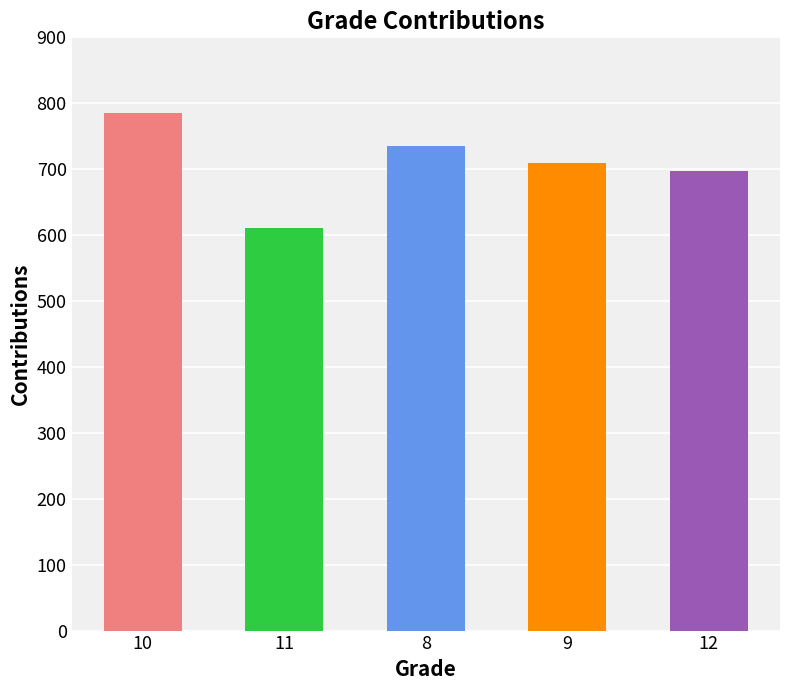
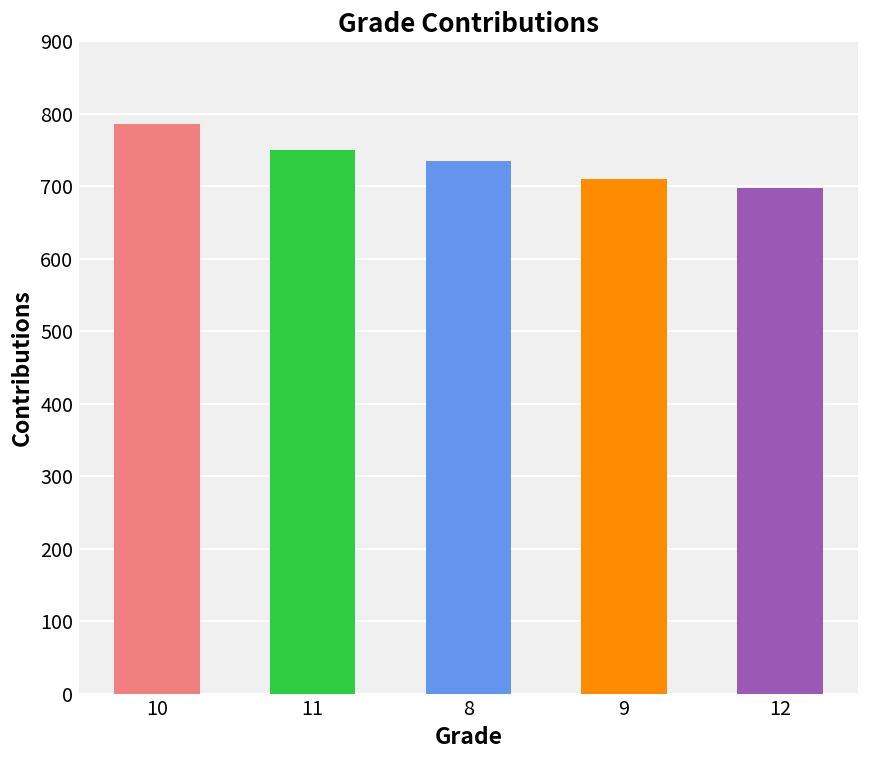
  {
    "10": 790,
-   "11": 610,
+   "11": 750,
    "8": 740,
    "9": 710,
    "12": 700
  }
